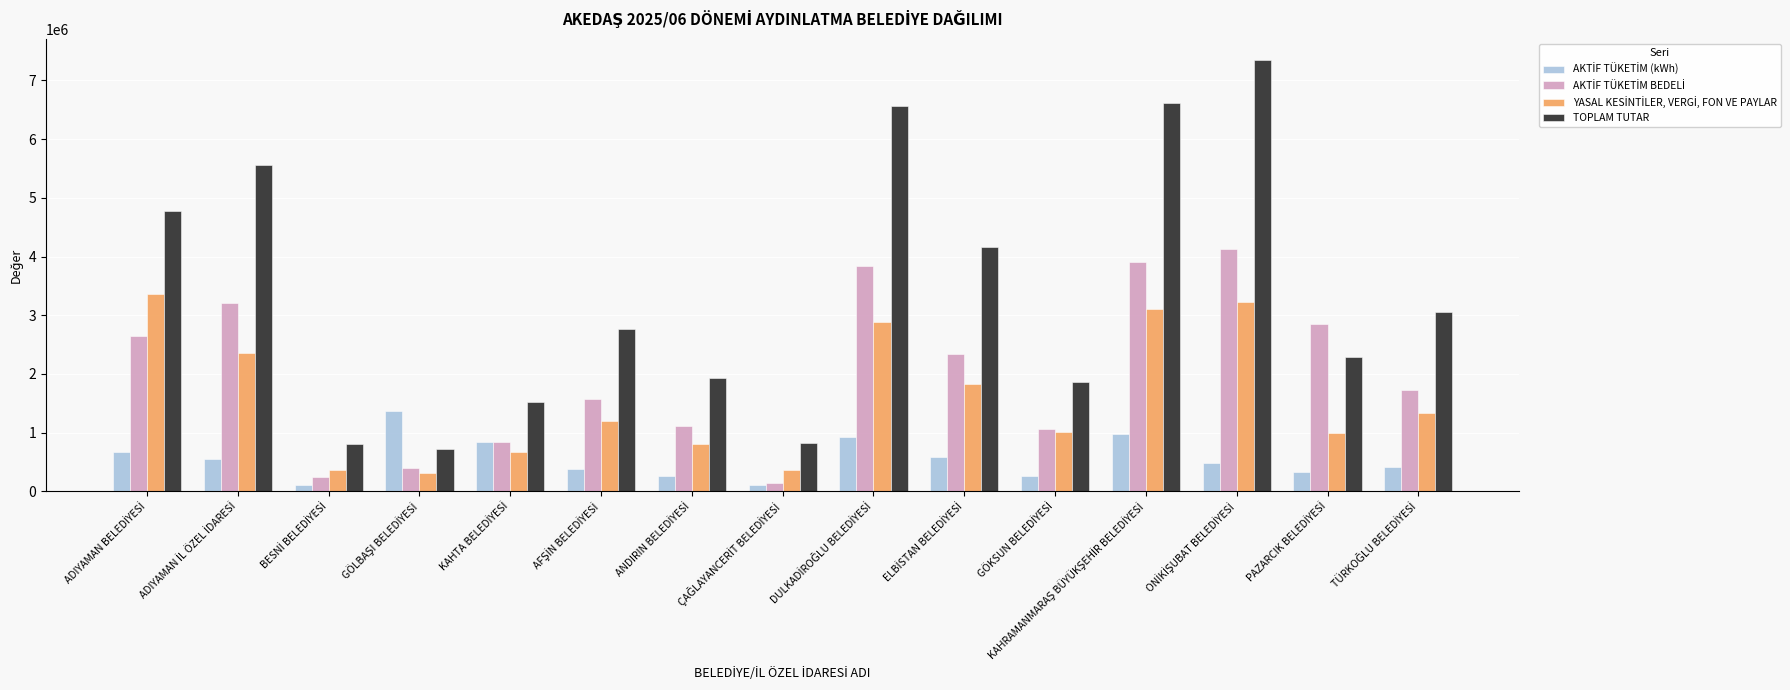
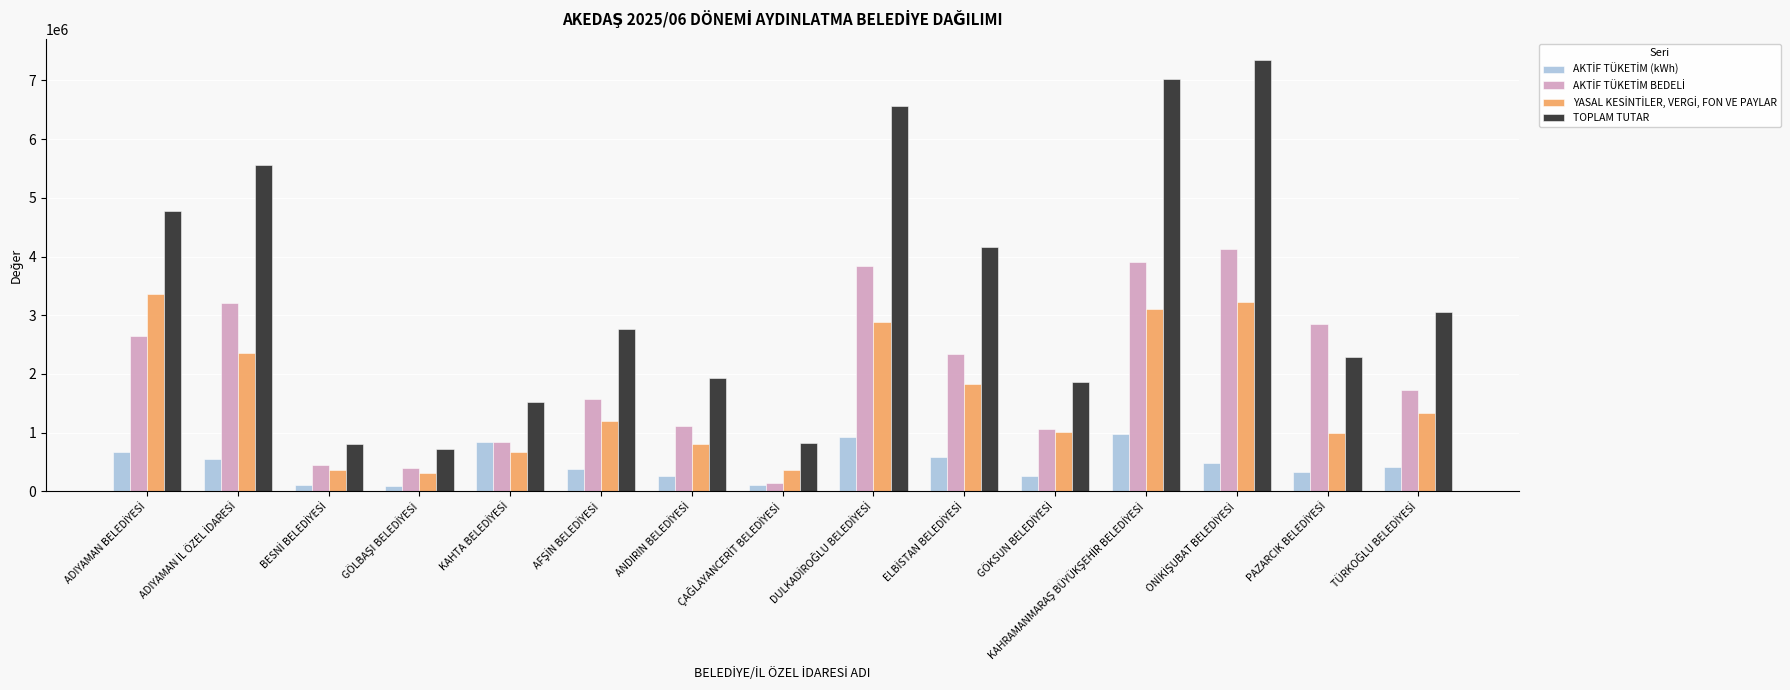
  {
    "AKTİF TÜKETİM (kWh)": {
      "ADIYAMAN BELEDİYESİ": 700000,
      "ADIYAMAN İL ÖZEL İDARESİ": 600000,
      "BESNİ BELEDİYESİ": 100000,
-     "GÖLBAŞI BELEDİYESİ": 1400000,
+     "GÖLBAŞI BELEDİYESİ": 100000,
      "KAHTA BELEDİYESİ": 800000,
      "AFŞİN BELEDİYESİ": 400000,
      "ANDIRIN BELEDİYESİ": 300000,
      "ÇAĞLAYANCERİT BELEDİYESİ": 100000,
      "DULKADİROĞLU BELEDİYESİ": 900000,
      "ELBİSTAN BELEDİYESİ": 600000,
      "GÖKSUN BELEDİYESİ": 300000,
      "KAHRAMANMARAŞ BÜYÜKŞEHİR BELEDİYESİ": 1000000,
      "ONİKİŞUBAT BELEDİYESİ": 500000,
      "PAZARCIK BELEDİYESİ": 300000,
      "TÜRKOĞLU BELEDİYESİ": 400000
    },
    "AKTİF TÜKETİM BEDELİ": {
      "ADIYAMAN BELEDİYESİ": 2600000,
      "ADIYAMAN İL ÖZEL İDARESİ": 3200000,
-     "BESNİ BELEDİYESİ": 200000,
+     "BESNİ BELEDİYESİ": 400000,
      "GÖLBAŞI BELEDİYESİ": 400000,
      "KAHTA BELEDİYESİ": 800000,
      "AFŞİN BELEDİYESİ": 1600000,
      "ANDIRIN BELEDİYESİ": 1100000,
      "ÇAĞLAYANCERİT BELEDİYESİ": 100000,
      "DULKADİROĞLU BELEDİYESİ": 3800000,
      "ELBİSTAN BELEDİYESİ": 2300000,
      "GÖKSUN BELEDİYESİ": 1100000,
      "KAHRAMANMARAŞ BÜYÜKŞEHİR BELEDİYESİ": 3900000,
      "ONİKİŞUBAT BELEDİYESİ": 4100000,
      "PAZARCIK BELEDİYESİ": 2800000,
      "TÜRKOĞLU BELEDİYESİ": 1700000
    },
    "YASAL KESİNTİLER, VERGİ, FON VE PAYLAR": {
      "ADIYAMAN BELEDİYESİ": 3400000,
      "ADIYAMAN İL ÖZEL İDARESİ": 2400000,
      "BESNİ BELEDİYESİ": 400000,
      "GÖLBAŞI BELEDİYESİ": 300000,
      "KAHTA BELEDİYESİ": 700000,
      "AFŞİN BELEDİYESİ": 1200000,
      "ANDIRIN BELEDİYESİ": 800000,
      "ÇAĞLAYANCERİT BELEDİYESİ": 400000,
      "DULKADİROĞLU BELEDİYESİ": 2900000,
      "ELBİSTAN BELEDİYESİ": 1800000,
      "GÖKSUN BELEDİYESİ": 1000000,
      "KAHRAMANMARAŞ BÜYÜKŞEHİR BELEDİYESİ": 3100000,
      "ONİKİŞUBAT BELEDİYESİ": 3200000,
      "PAZARCIK BELEDİYESİ": 1000000,
      "TÜRKOĞLU BELEDİYESİ": 1300000
    },
    "TOPLAM TUTAR": {
      "ADIYAMAN BELEDİYESİ": 4800000,
      "ADIYAMAN İL ÖZEL İDARESİ": 5600000,
      "BESNİ BELEDİYESİ": 800000,
      "GÖLBAŞI BELEDİYESİ": 700000,
      "KAHTA BELEDİYESİ": 1500000,
      "AFŞİN BELEDİYESİ": 2800000,
      "ANDIRIN BELEDİYESİ": 1900000,
      "ÇAĞLAYANCERİT BELEDİYESİ": 800000,
      "DULKADİROĞLU BELEDİYESİ": 6600000,
      "ELBİSTAN BELEDİYESİ": 4200000,
      "GÖKSUN BELEDİYESİ": 1900000,
-     "KAHRAMANMARAŞ BÜYÜKŞEHİR BELEDİYESİ": 6600000,
+     "KAHRAMANMARAŞ BÜYÜKŞEHİR BELEDİYESİ": 7000000,
      "ONİKİŞUBAT BELEDİYESİ": 7300000,
      "PAZARCIK BELEDİYESİ": 2300000,
      "TÜRKOĞLU BELEDİYESİ": 3100000
    }
  }
